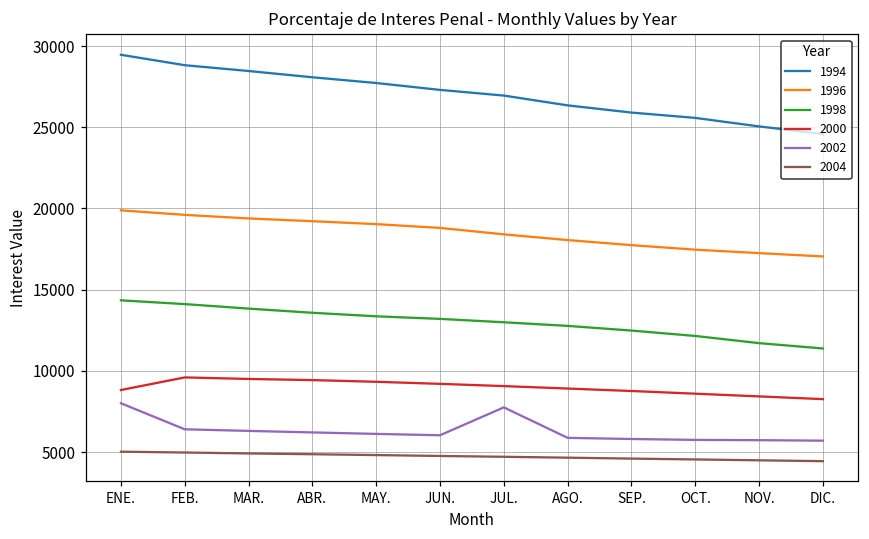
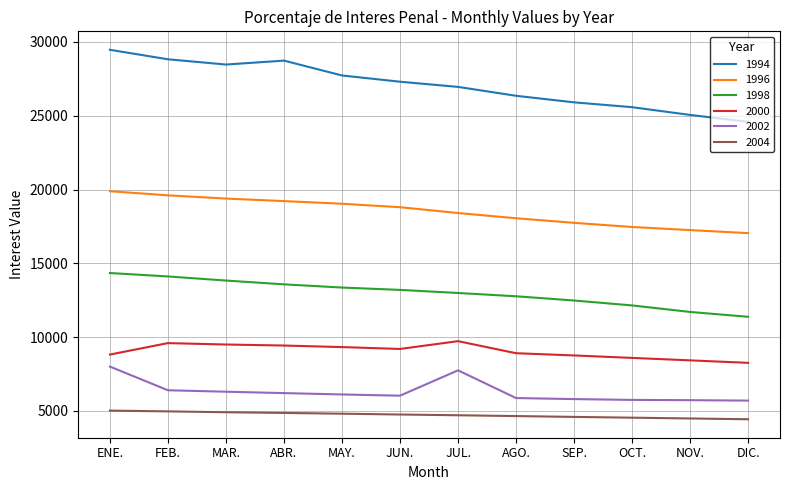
  {
    "1994": {
      "ENE.": 29500,
      "FEB.": 28800,
      "MAR.": 28500,
-     "ABR.": 28100,
+     "ABR.": 28700,
      "MAY.": 27700,
      "JUN.": 27300,
      "JUL.": 27000,
      "AGO.": 26400,
      "SEP.": 25900,
      "OCT.": 25600,
      "NOV.": 25100
    },
    "1996": {
      "ENE.": 19900,
      "FEB.": 19600,
      "MAR.": 19400,
      "ABR.": 19200,
      "MAY.": 19000,
      "JUN.": 18800,
      "JUL.": 18400,
      "AGO.": 18100,
      "SEP.": 17700,
      "OCT.": 17500,
      "NOV.": 17300,
      "DIC.": 17000
    },
    "1998": {
      "ENE.": 14300,
      "FEB.": 14100,
      "MAR.": 13800,
      "ABR.": 13600,
      "MAY.": 13400,
      "JUN.": 13200,
      "JUL.": 13000,
      "AGO.": 12800,
      "SEP.": 12500,
      "OCT.": 12100,
      "NOV.": 11700,
      "DIC.": 11400
    },
    "2000": {
      "ENE.": 8800,
      "FEB.": 9600,
      "MAR.": 9500,
      "ABR.": 9400,
      "MAY.": 9300,
      "JUN.": 9200,
-     "JUL.": 9100,
+     "JUL.": 9700,
      "AGO.": 8900,
      "SEP.": 8800,
      "OCT.": 8600,
      "NOV.": 8400,
      "DIC.": 8300
    },
    "2002": {
      "ENE.": 8000,
      "FEB.": 6400,
      "MAR.": 6300,
      "ABR.": 6200,
      "MAY.": 6100,
      "JUN.": 6000,
      "JUL.": 7700,
      "AGO.": 5900,
      "SEP.": 5800,
      "OCT.": 5700,
      "NOV.": 5700,
      "DIC.": 5700
    },
    "2004": {
      "ENE.": 5000,
      "FEB.": 5000,
      "MAR.": 4900,
      "ABR.": 4900,
      "MAY.": 4800,
      "JUN.": 4800,
      "JUL.": 4700,
      "AGO.": 4700,
      "SEP.": 4600,
      "OCT.": 4500,
      "NOV.": 4500,
      "DIC.": 4400
    }
  }
